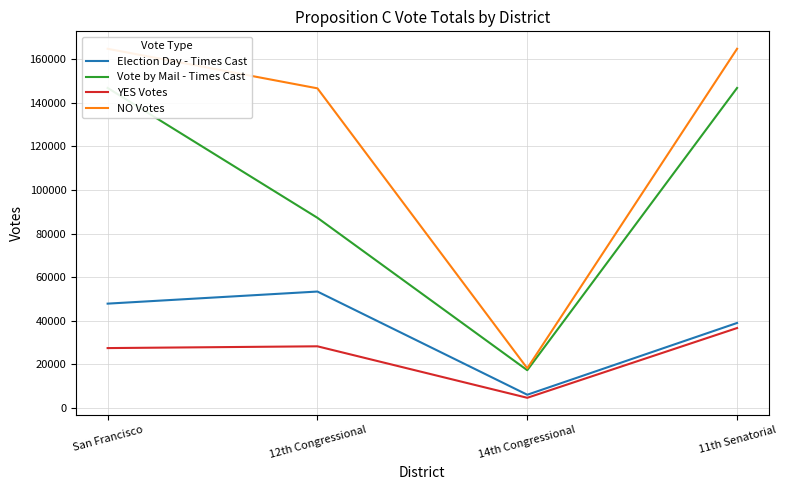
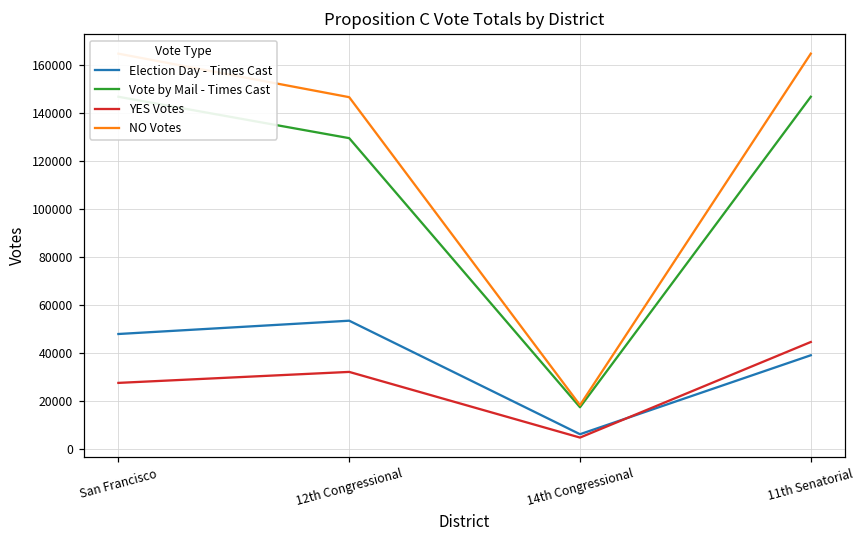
  {
    "Election Day - Times Cast": {
      "San Francisco": 48000,
      "12th Congressional": 53000,
      "14th Congressional": 6000,
      "11th Senatorial": 39000
    },
    "Vote by Mail - Times Cast": {
-     "12th Congressional": 87000,
+     "12th Congressional": 130000,
      "11th Senatorial": 147000
    },
    "YES Votes": {
      "San Francisco": 27000,
-     "12th Congressional": 28000,
+     "12th Congressional": 32000,
      "14th Congressional": 5000,
-     "11th Senatorial": 37000
+     "11th Senatorial": 44000
    },
    "NO Votes": {
      "12th Congressional": 147000,
      "11th Senatorial": 165000
    }
  }
